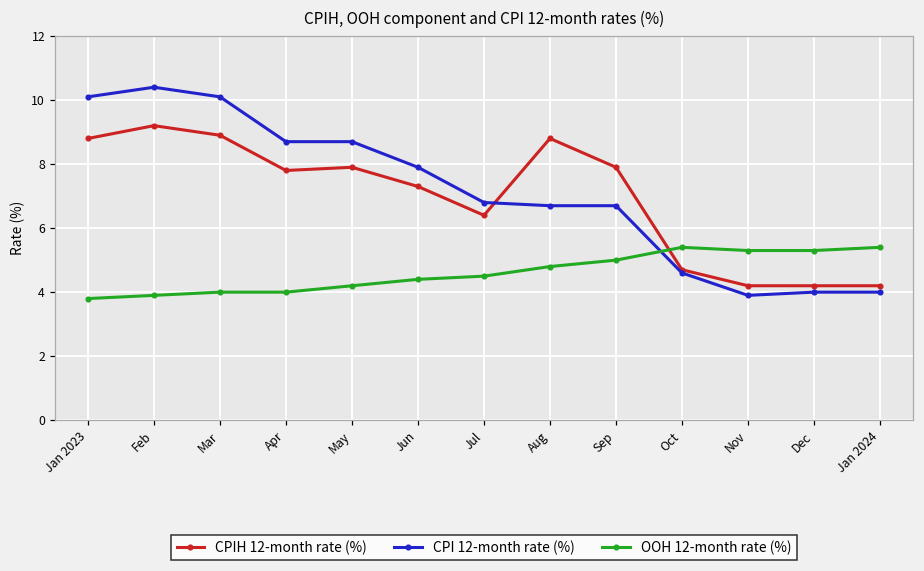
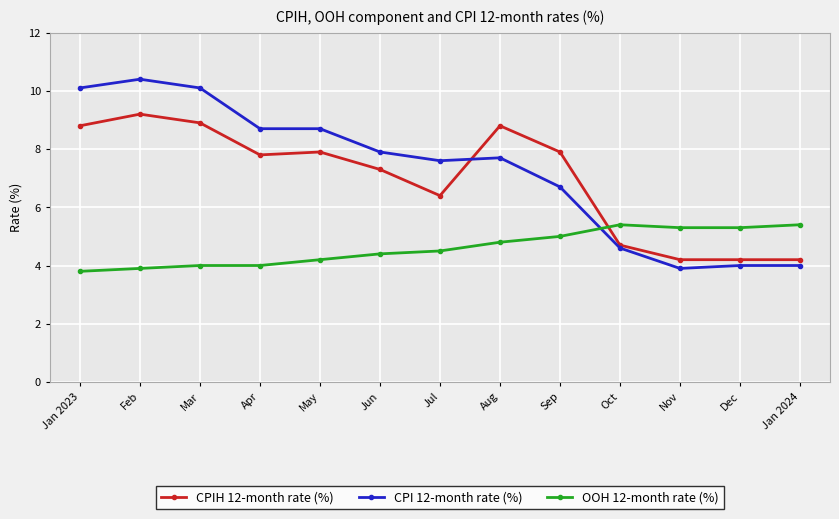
  {
    "CPIH 12-month rate (%)": {
      "Jan 2023": 8.8,
      "Feb": 9.2,
      "Mar": 8.9,
      "Apr": 7.8,
      "May": 7.9,
      "Jun": 7.3,
      "Jul": 6.4,
      "Aug": 8.8,
      "Sep": 7.9,
      "Oct": 4.7,
      "Nov": 4.2,
      "Dec": 4.2,
      "Jan 2024": 4.2
    },
    "CPI 12-month rate (%)": {
      "Jan 2023": 10.1,
      "Feb": 10.4,
      "Mar": 10.1,
      "Apr": 8.7,
      "May": 8.7,
      "Jun": 7.9,
-     "Jul": 6.8,
-     "Aug": 6.7,
+     "Jul": 7.6,
+     "Aug": 7.7,
      "Sep": 6.7,
      "Oct": 4.6,
      "Nov": 3.9,
      "Dec": 4.0,
      "Jan 2024": 4.0
    },
    "OOH 12-month rate (%)": {
      "Jan 2023": 3.8,
      "Feb": 3.9,
      "Mar": 4.0,
      "Apr": 4.0,
      "May": 4.2,
      "Jun": 4.4,
      "Jul": 4.5,
      "Aug": 4.8,
      "Sep": 5.0,
      "Oct": 5.4,
      "Nov": 5.3,
      "Dec": 5.3,
      "Jan 2024": 5.4
    }
  }
